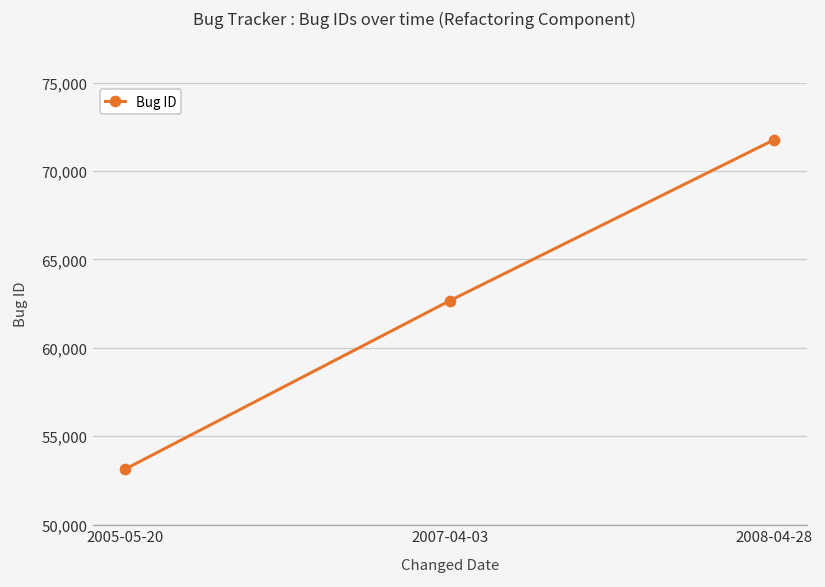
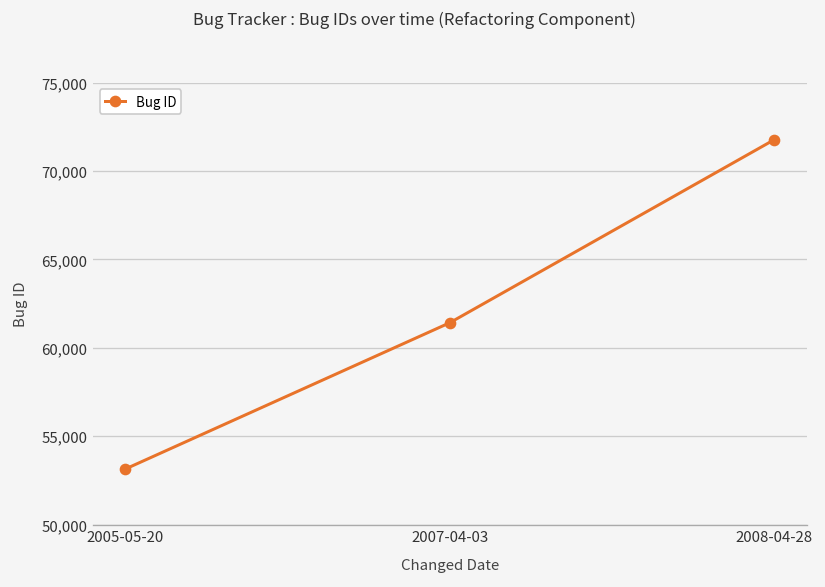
  {
    "2005-05-20": "53,100",
-   "2007-04-03": "62,700",
+   "2007-04-03": "61,400",
    "2008-04-28": "71,800"
  }
